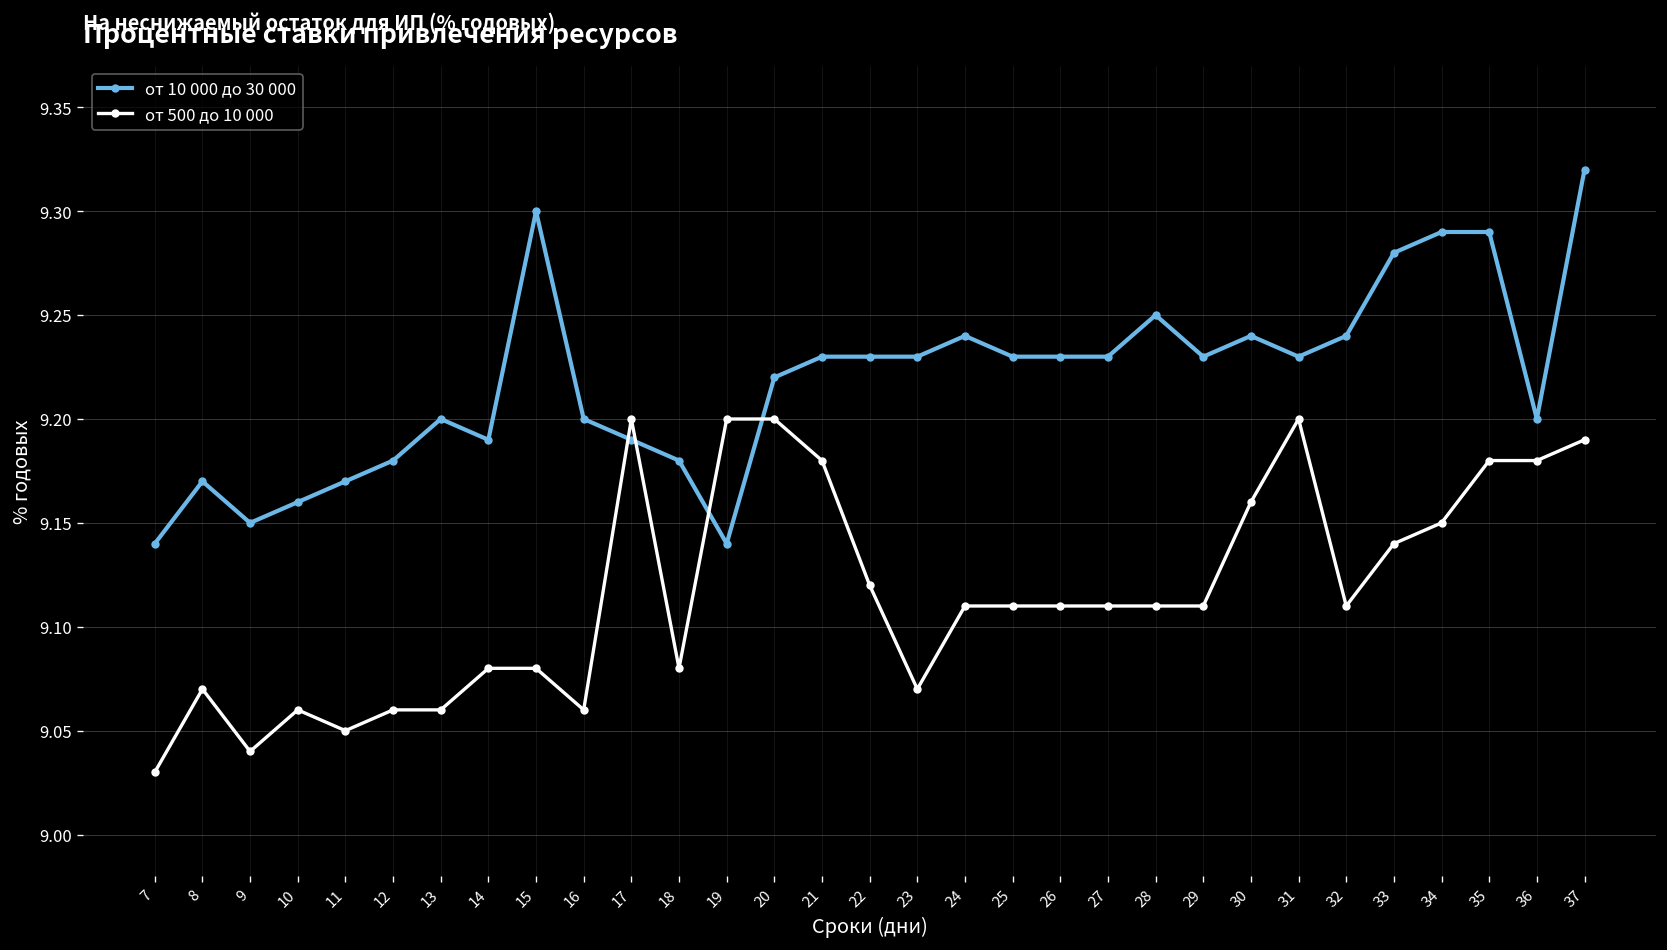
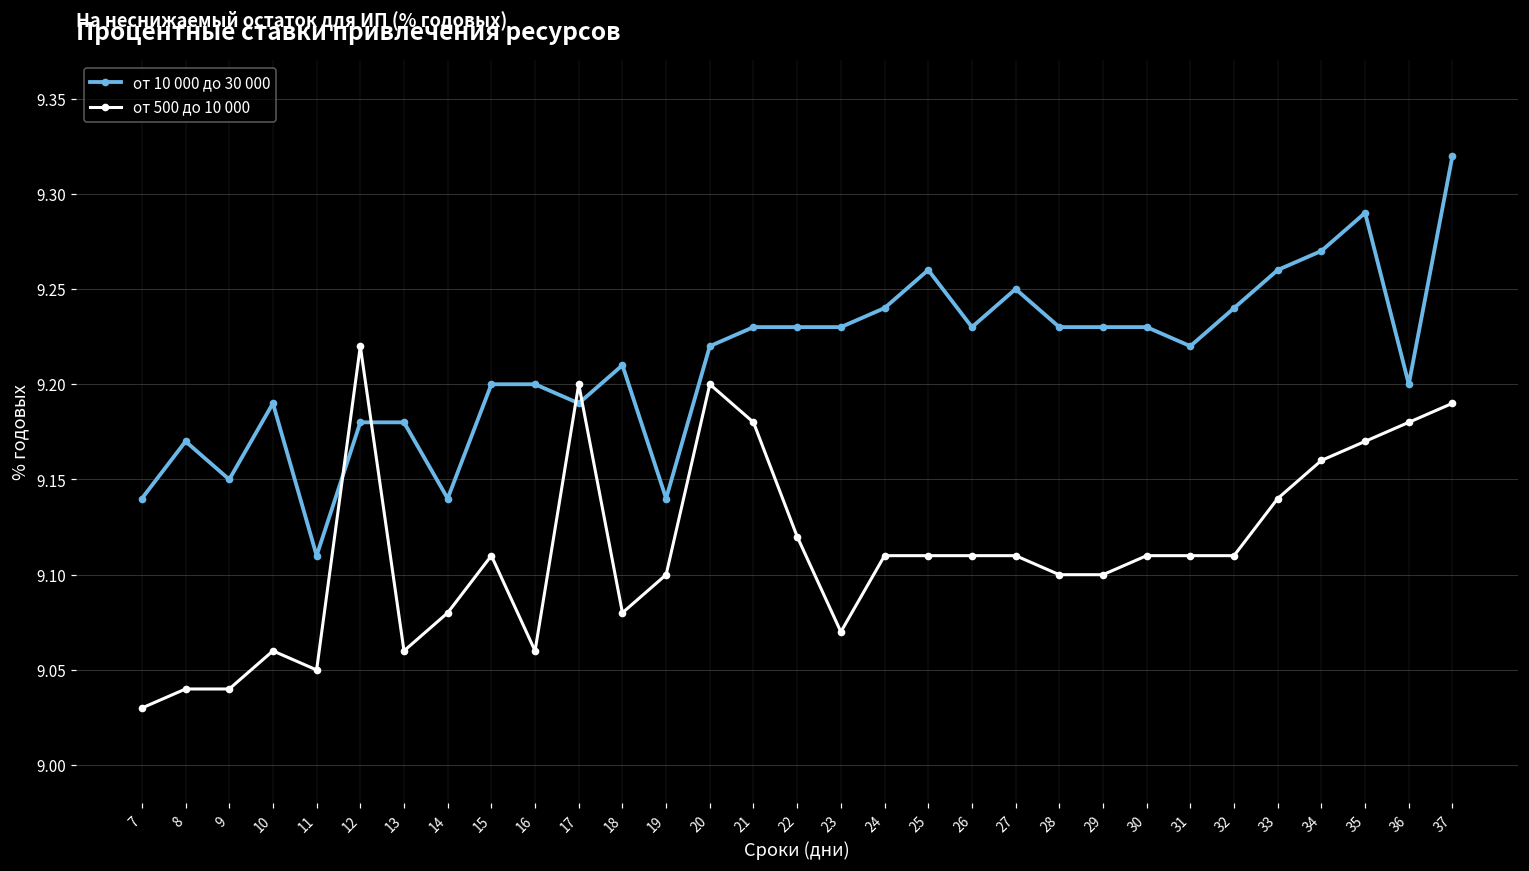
  {
    "от 10 000 до 30 000": {
      "7": 9.14,
      "8": 9.17,
      "9": 9.15,
-     "10": 9.16,
-     "11": 9.17,
+     "10": 9.19,
+     "11": 9.11,
      "12": 9.18,
-     "13": 9.20,
-     "14": 9.19,
-     "15": 9.3,
+     "13": 9.18,
+     "14": 9.14,
+     "15": 9.2,
      "16": 9.20,
      "17": 9.19,
-     "18": 9.18,
+     "18": 9.21,
      "19": 9.14,
      "20": 9.22,
      "21": 9.23,
      "22": 9.23,
      "23": 9.23,
      "24": 9.24,
-     "25": 9.23,
+     "25": 9.26,
      "26": 9.23,
-     "27": 9.23,
-     "28": 9.25,
+     "27": 9.25,
+     "28": 9.23,
      "29": 9.23,
-     "30": 9.24,
-     "31": 9.23,
+     "30": 9.23,
+     "31": 9.22,
      "32": 9.24,
-     "33": 9.28,
-     "34": 9.29,
+     "33": 9.26,
+     "34": 9.27,
      "35": 9.29,
      "36": 9.20,
      "37": 9.32
    },
    "от 500 до 10 000": {
      "7": 9.03,
-     "8": 9.07,
+     "8": 9.04,
      "9": 9.04,
      "10": 9.06,
      "11": 9.05,
-     "12": 9.06,
+     "12": 9.22,
      "13": 9.06,
      "14": 9.08,
-     "15": 9.08,
+     "15": 9.11,
      "16": 9.06,
      "17": 9.20,
      "18": 9.08,
-     "19": 9.2,
+     "19": 9.1,
      "20": 9.20,
      "21": 9.18,
      "22": 9.12,
      "23": 9.07,
      "24": 9.11,
      "25": 9.11,
      "26": 9.11,
      "27": 9.11,
-     "28": 9.11,
-     "29": 9.11,
-     "30": 9.16,
-     "31": 9.20,
+     "28": 9.10,
+     "29": 9.10,
+     "30": 9.11,
+     "31": 9.11,
      "32": 9.11,
      "33": 9.14,
-     "34": 9.15,
-     "35": 9.18,
+     "34": 9.16,
+     "35": 9.17,
      "36": 9.18,
      "37": 9.19
    }
  }
